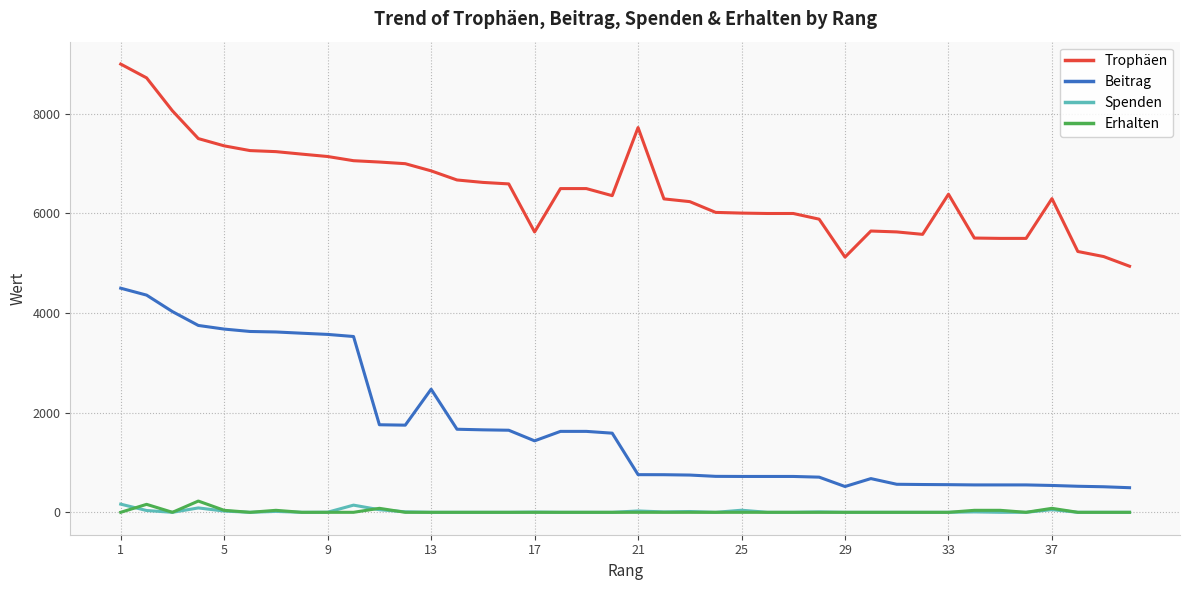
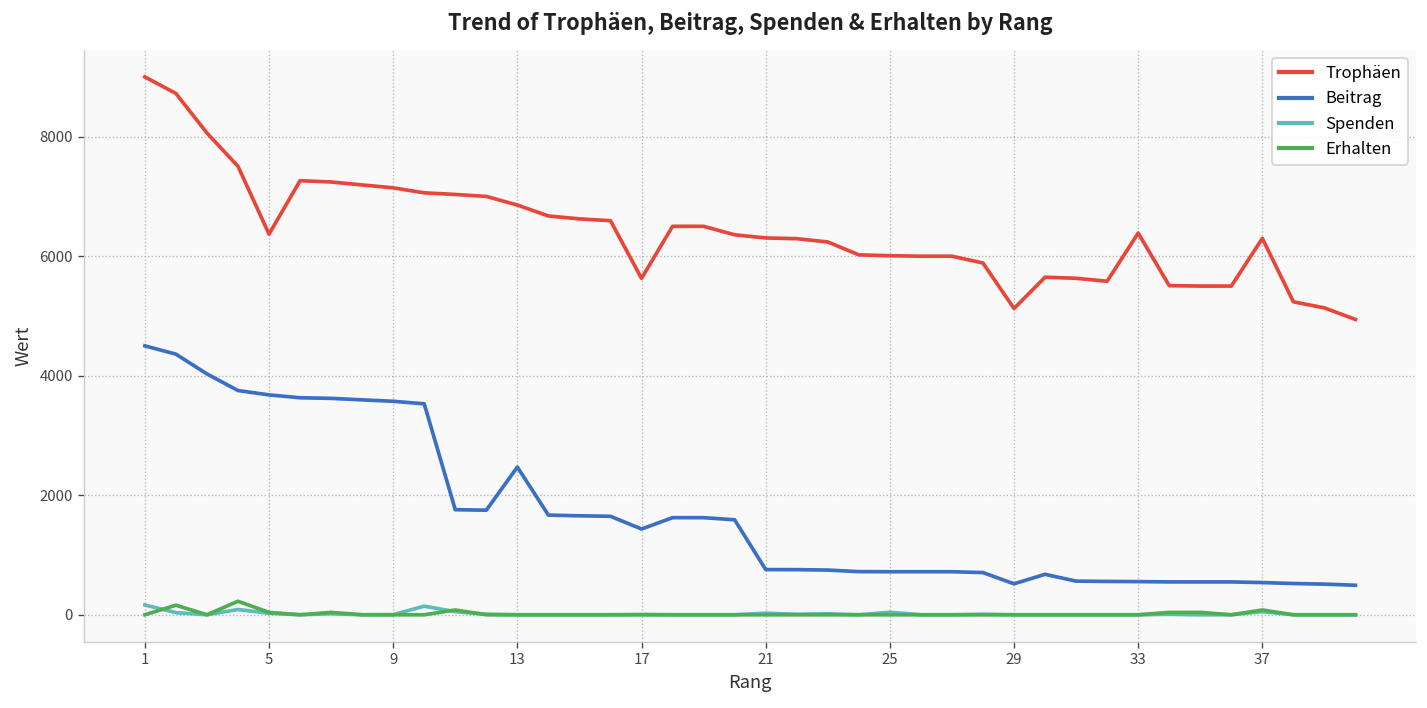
  {
    "Trophäen": {
      "1": 9000,
-     "5": 7400,
+     "5": 6400,
      "9": 7100,
      "13": 6900,
      "17": 5600,
-     "21": 7700,
+     "21": 6300,
      "25": 6000,
      "29": 5100,
      "33": 6400,
      "37": 6300
    },
    "Beitrag": {
      "1": 4500,
      "5": 3700,
      "9": 3600,
      "13": 2500,
      "17": 1400,
      "21": 800,
      "25": 700,
      "29": 500,
      "33": 600,
      "37": 500
    },
    "Spenden": {
      "1": 200
    },
    "Erhalten": {
      "1": 0
    }
  }
